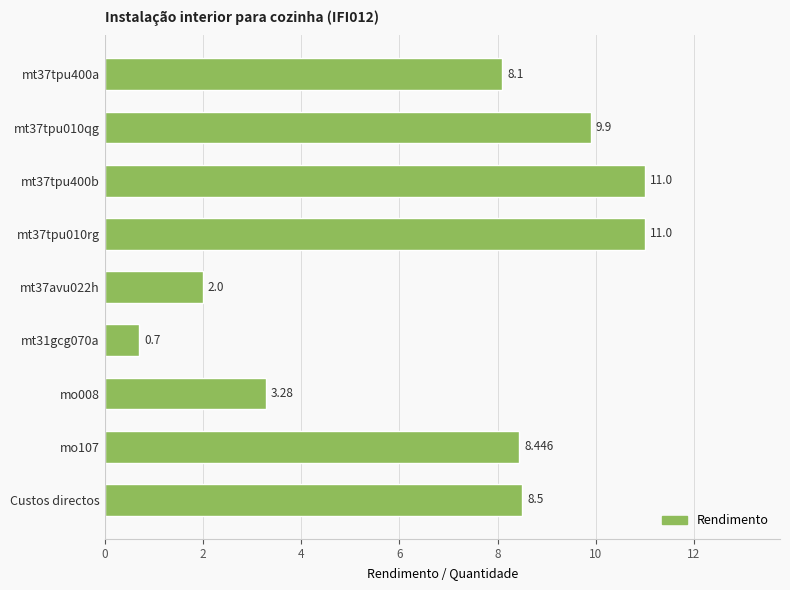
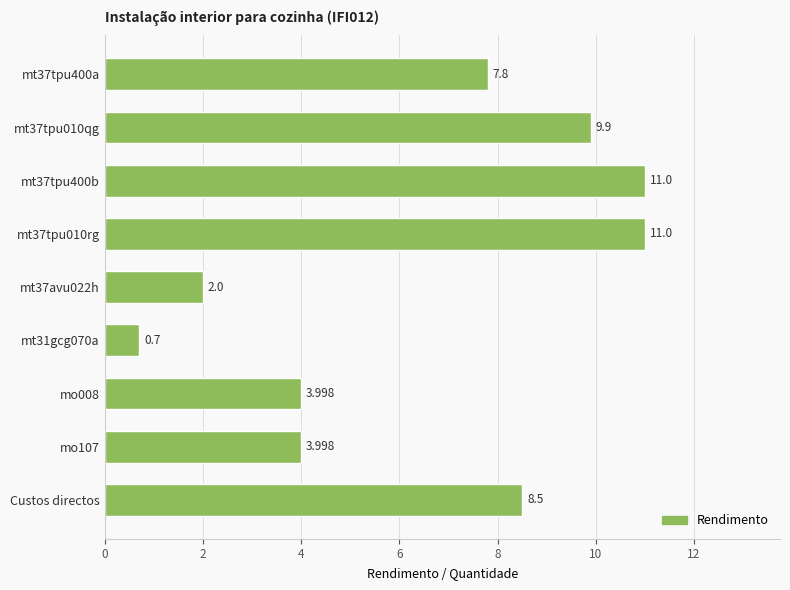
  {
-   "mt37tpu400a": 8.1,
+   "mt37tpu400a": 7.8,
    "mt37tpu010qg": 9.9,
    "mt37tpu400b": 11.0,
    "mt37tpu010rg": 11.0,
    "mt37avu022h": 2.0,
    "mt31gcg070a": 0.7,
-   "mo008": 3.28,
-   "mo107": 8.446,
+   "mo008": 3.998,
+   "mo107": 3.998,
    "Custos directos": 8.5
  }
